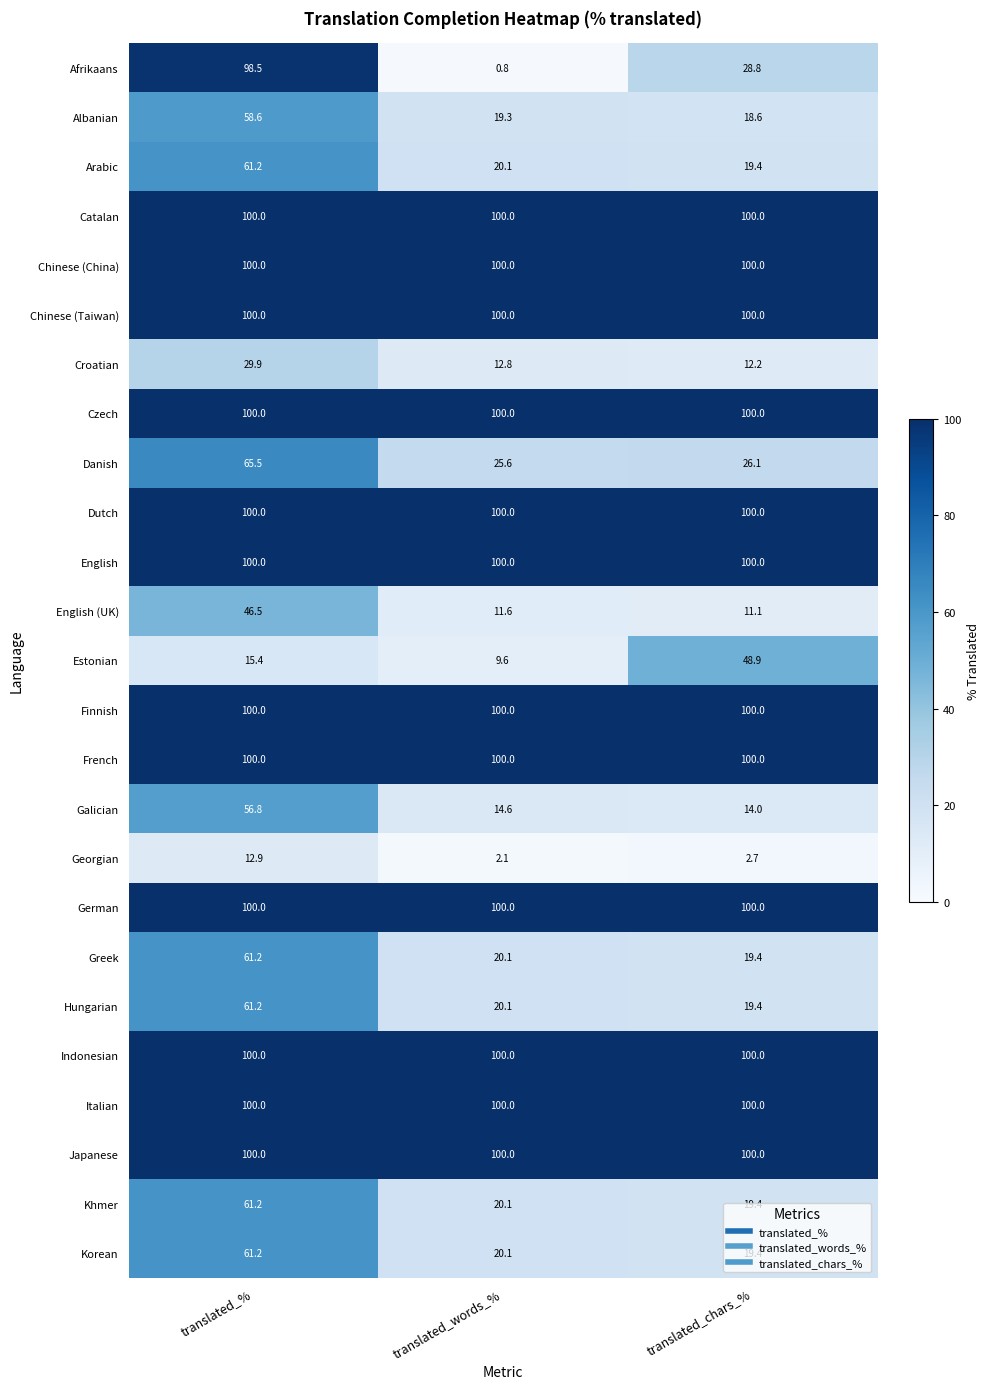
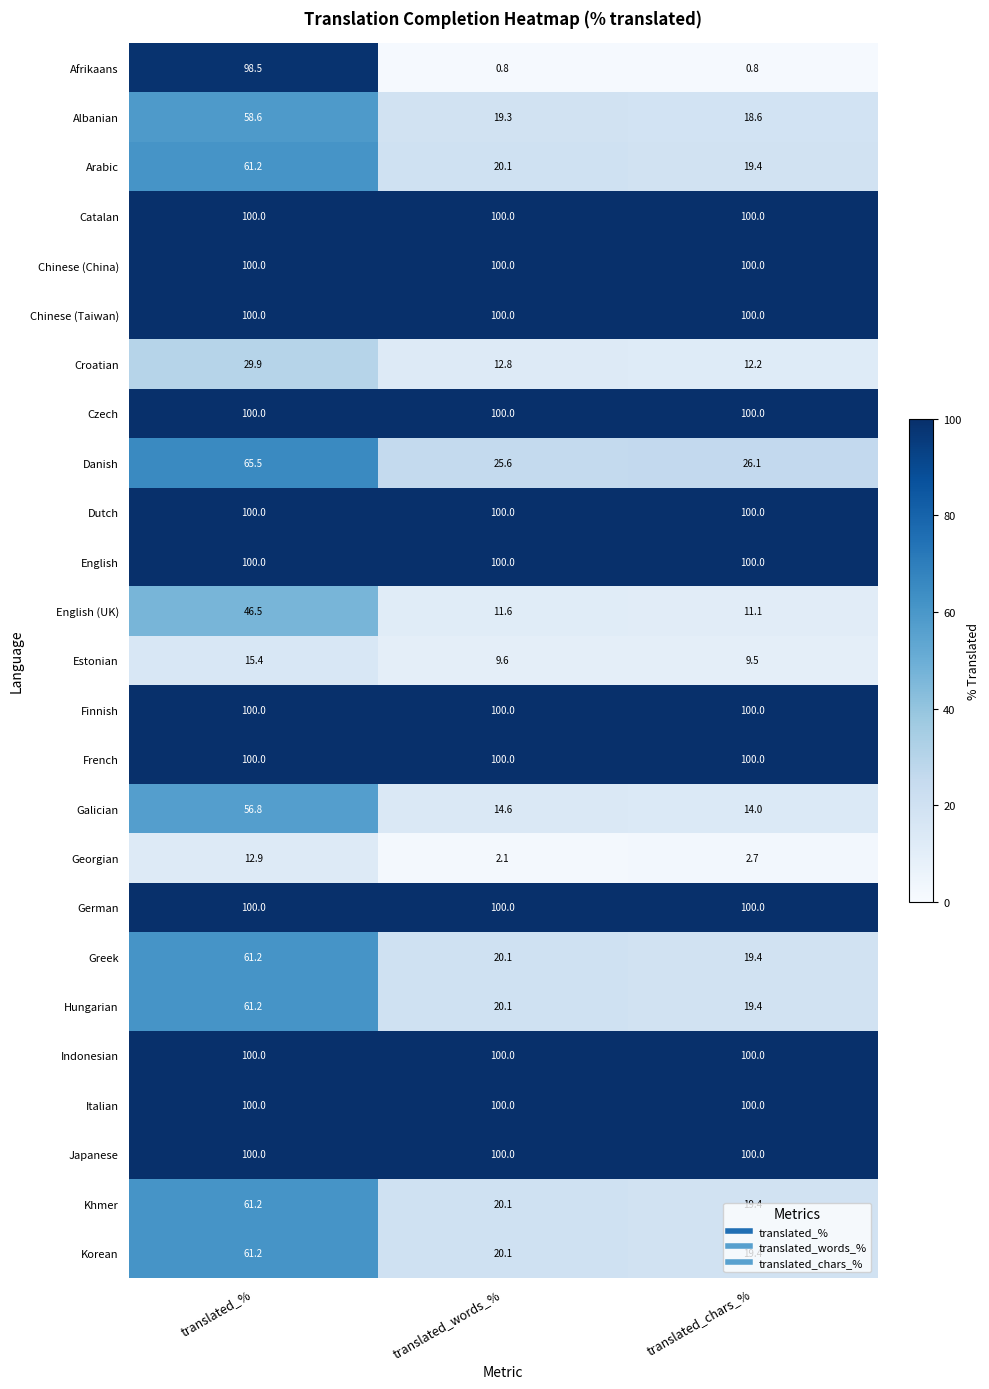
  {
    "Afrikaans": {
      "translated_%": 98.5,
      "translated_words_%": 0.8,
-     "translated_chars_%": 28.8
+     "translated_chars_%": 0.8
    },
    "Albanian": {
      "translated_%": 58.6,
      "translated_words_%": 19.3,
      "translated_chars_%": 18.6
    },
    "Arabic": {
      "translated_%": 61.2,
      "translated_words_%": 20.1,
      "translated_chars_%": 19.4
    },
    "Catalan": {
      "translated_%": 100.0,
      "translated_words_%": 100.0,
      "translated_chars_%": 100.0
    },
    "Chinese (China)": {
      "translated_%": 100.0,
      "translated_words_%": 100.0,
      "translated_chars_%": 100.0
    },
    "Chinese (Taiwan)": {
      "translated_%": 100.0,
      "translated_words_%": 100.0,
      "translated_chars_%": 100.0
    },
    "Croatian": {
      "translated_%": 29.9,
      "translated_words_%": 12.8,
      "translated_chars_%": 12.2
    },
    "Czech": {
      "translated_%": 100.0,
      "translated_words_%": 100.0,
      "translated_chars_%": 100.0
    },
    "Danish": {
      "translated_%": 65.5,
      "translated_words_%": 25.6,
      "translated_chars_%": 26.1
    },
    "Dutch": {
      "translated_%": 100.0,
      "translated_words_%": 100.0,
      "translated_chars_%": 100.0
    },
    "English": {
      "translated_%": 100.0,
      "translated_words_%": 100.0,
      "translated_chars_%": 100.0
    },
    "English (UK)": {
      "translated_%": 46.5,
      "translated_words_%": 11.6,
      "translated_chars_%": 11.1
    },
    "Estonian": {
      "translated_%": 15.4,
      "translated_words_%": 9.6,
-     "translated_chars_%": 48.9
+     "translated_chars_%": 9.5
    },
    "Finnish": {
      "translated_%": 100.0,
      "translated_words_%": 100.0,
      "translated_chars_%": 100.0
    },
    "French": {
      "translated_%": 100.0,
      "translated_words_%": 100.0,
      "translated_chars_%": 100.0
    },
    "Galician": {
      "translated_%": 56.8,
      "translated_words_%": 14.6,
      "translated_chars_%": 14.0
    },
    "Georgian": {
      "translated_%": 12.9,
      "translated_words_%": 2.1,
      "translated_chars_%": 2.7
    },
    "German": {
      "translated_%": 100.0,
      "translated_words_%": 100.0,
      "translated_chars_%": 100.0
    },
    "Greek": {
      "translated_%": 61.2,
      "translated_words_%": 20.1,
      "translated_chars_%": 19.4
    },
    "Hungarian": {
      "translated_%": 61.2,
      "translated_words_%": 20.1,
      "translated_chars_%": 19.4
    },
    "Indonesian": {
      "translated_%": 100.0,
      "translated_words_%": 100.0,
      "translated_chars_%": 100.0
    },
    "Italian": {
      "translated_%": 100.0,
      "translated_words_%": 100.0,
      "translated_chars_%": 100.0
    },
    "Japanese": {
      "translated_%": 100.0,
      "translated_words_%": 100.0,
      "translated_chars_%": 100.0
    },
    "Khmer": {
      "translated_%": 61.2,
      "translated_words_%": 20.1
    },
    "Korean": {
      "translated_%": 61.2,
      "translated_words_%": 20.1
    }
  }
